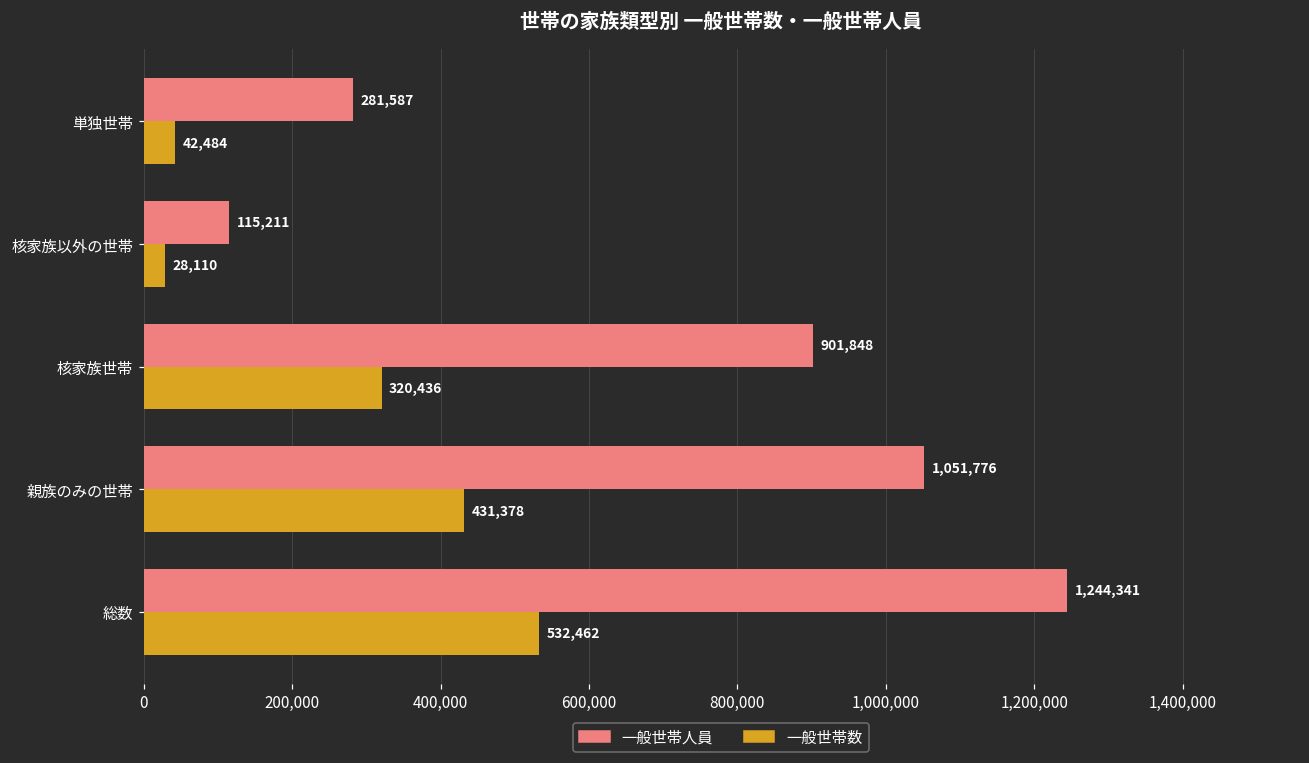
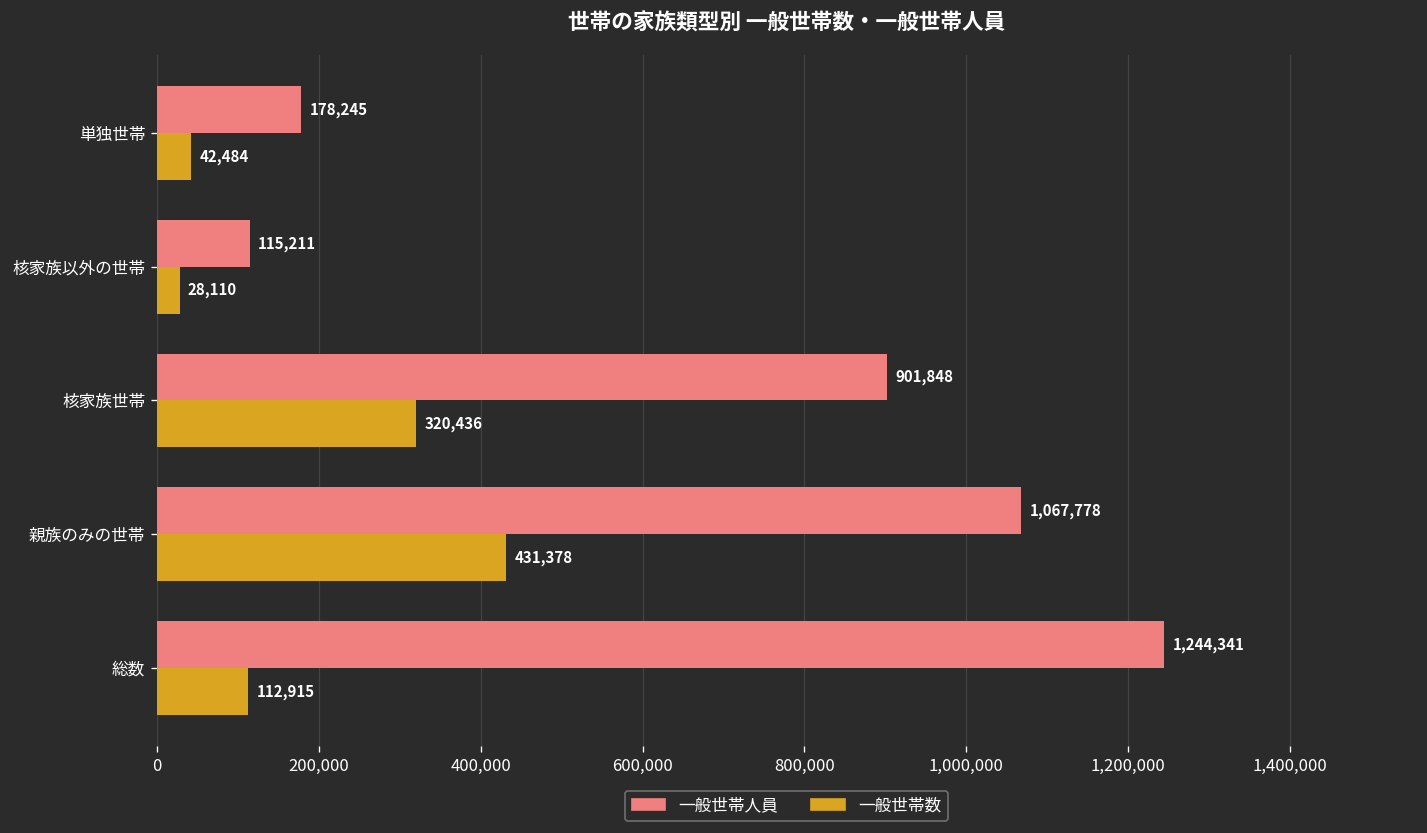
  {
    "一般世帯人員": {
-     "単独世帯": "281,587",
+     "単独世帯": "178,245",
      "核家族以外の世帯": "115,211",
      "核家族世帯": "901,848",
-     "親族のみの世帯": "1,051,776",
+     "親族のみの世帯": "1,067,778",
      "総数": "1,244,341"
    },
    "一般世帯数": {
      "単独世帯": "42,484",
      "核家族以外の世帯": "28,110",
      "核家族世帯": "320,436",
      "親族のみの世帯": "431,378",
-     "総数": "532,462"
+     "総数": "112,915"
    }
  }
